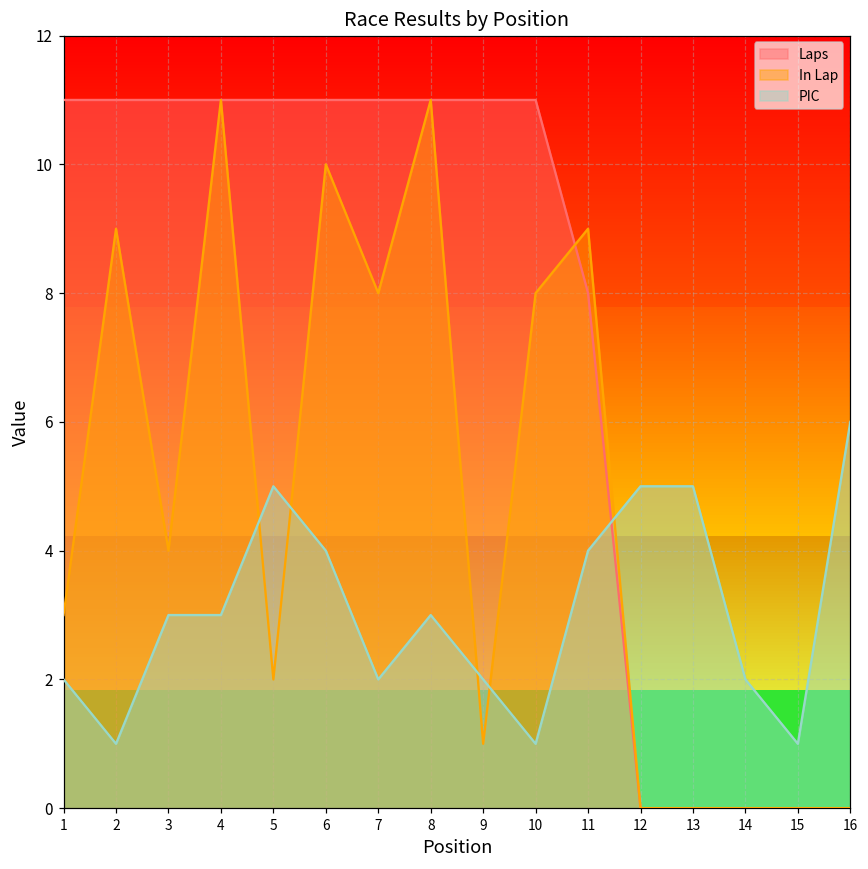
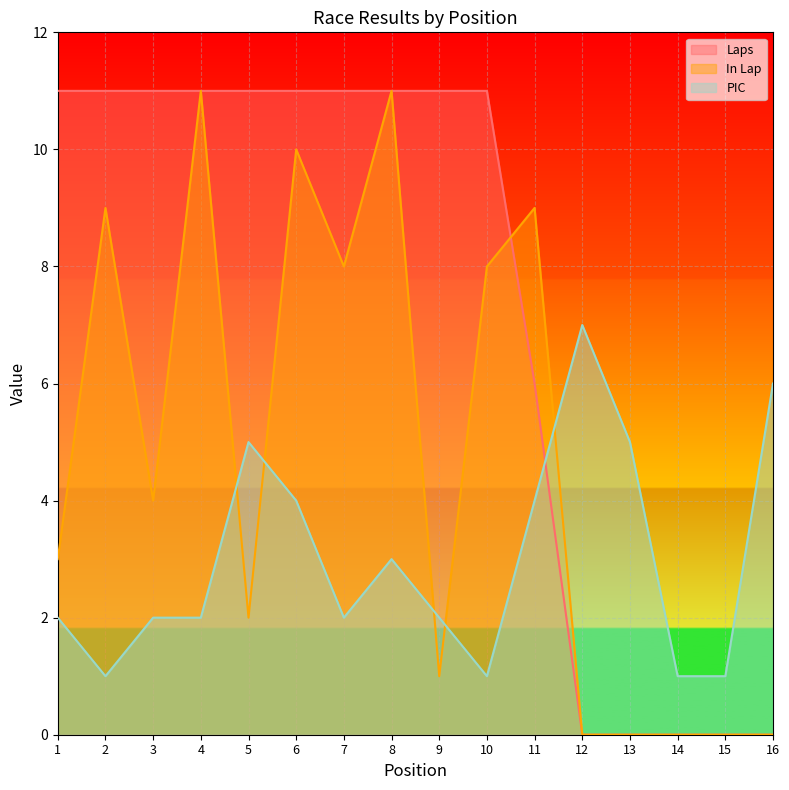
  {
    "Laps": {
      "1": 11,
      "2": 11,
      "3": 11,
      "5": 11,
      "6": 11,
      "7": 11,
      "9": 11,
      "10": 11,
-     "11": 8
+     "11": 6
    },
    "In Lap": {
      "1": 3,
      "2": 9,
      "3": 4,
      "5": 2,
      "6": 10,
      "7": 8,
      "9": 1,
      "10": 8,
      "11": 9
    },
    "PIC": {
      "1": 2,
      "2": 1,
-     "3": 3,
-     "4": 3,
+     "3": 2,
+     "4": 2,
      "5": 5,
      "6": 4,
      "7": 2,
      "8": 3,
      "9": 2,
      "10": 1,
      "11": 4,
-     "12": 5,
+     "12": 7,
      "13": 5,
-     "14": 2,
+     "14": 1,
      "15": 1,
      "16": 6
    }
  }
